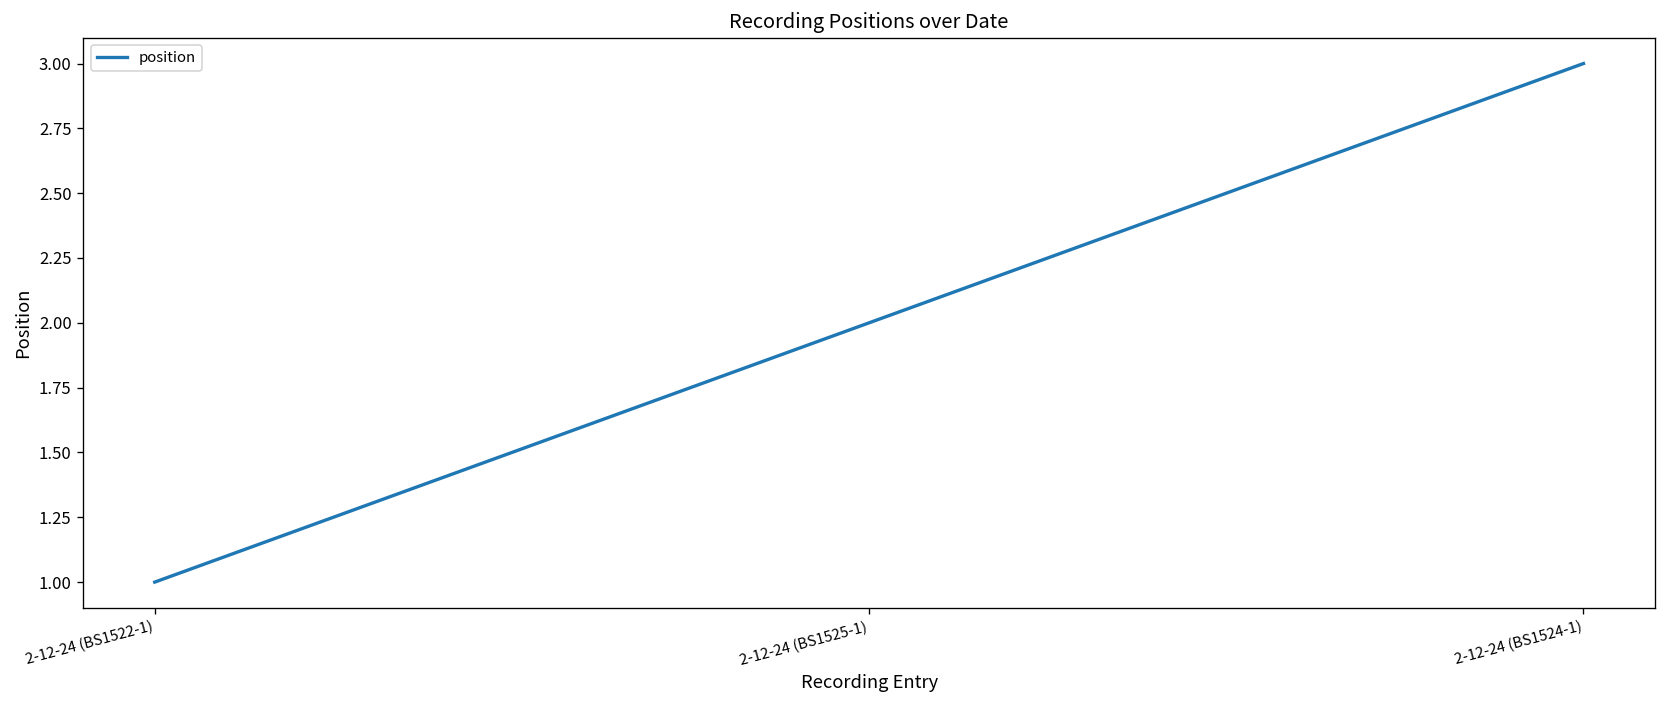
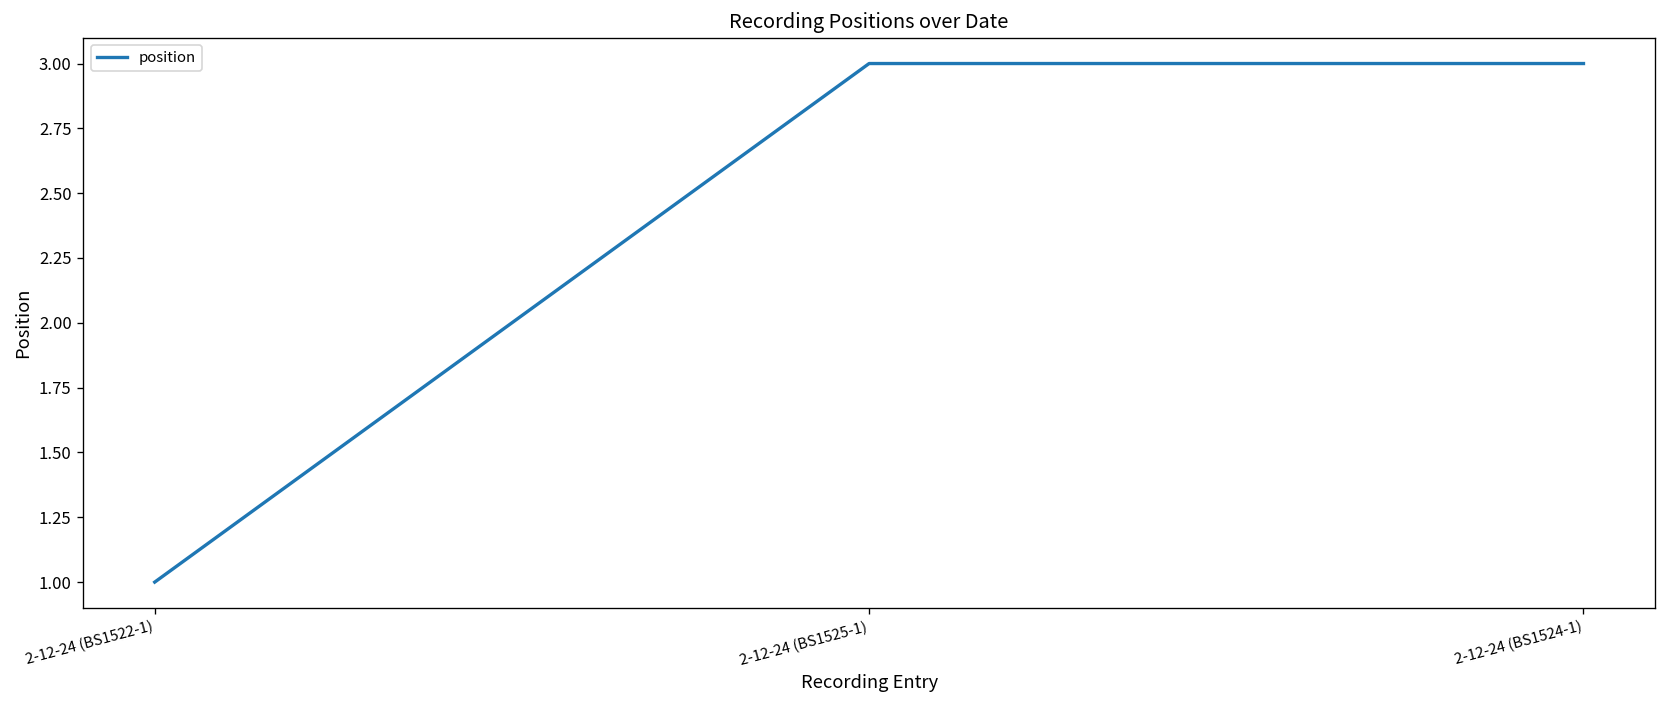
  {
    "2-12-24 (BS1522-1)": 1,
-   "2-12-24 (BS1525-1)": 2,
+   "2-12-24 (BS1525-1)": 3,
    "2-12-24 (BS1524-1)": 3
  }
